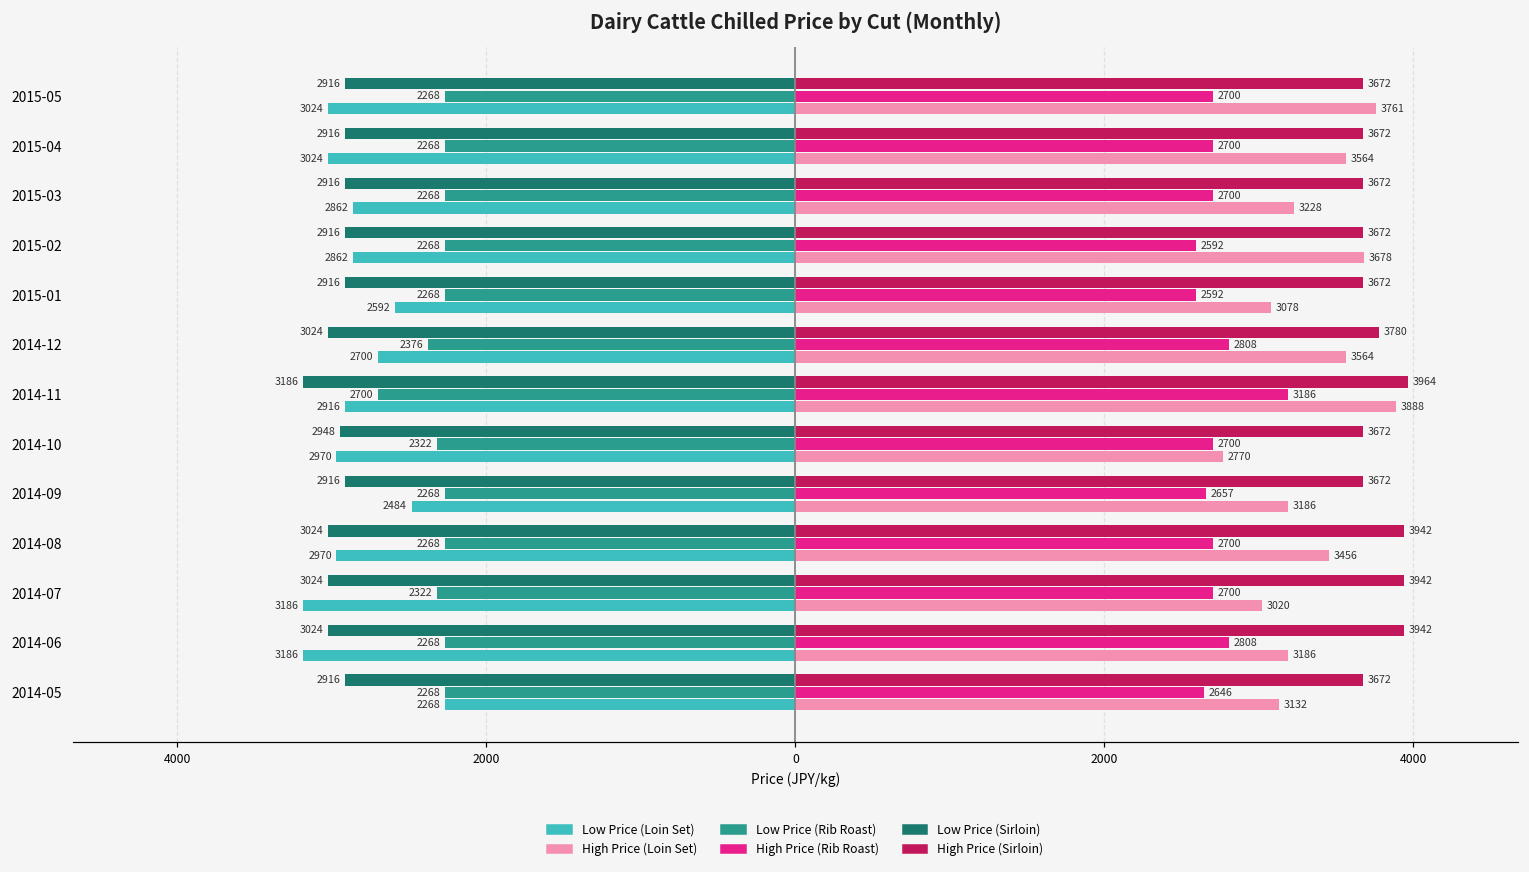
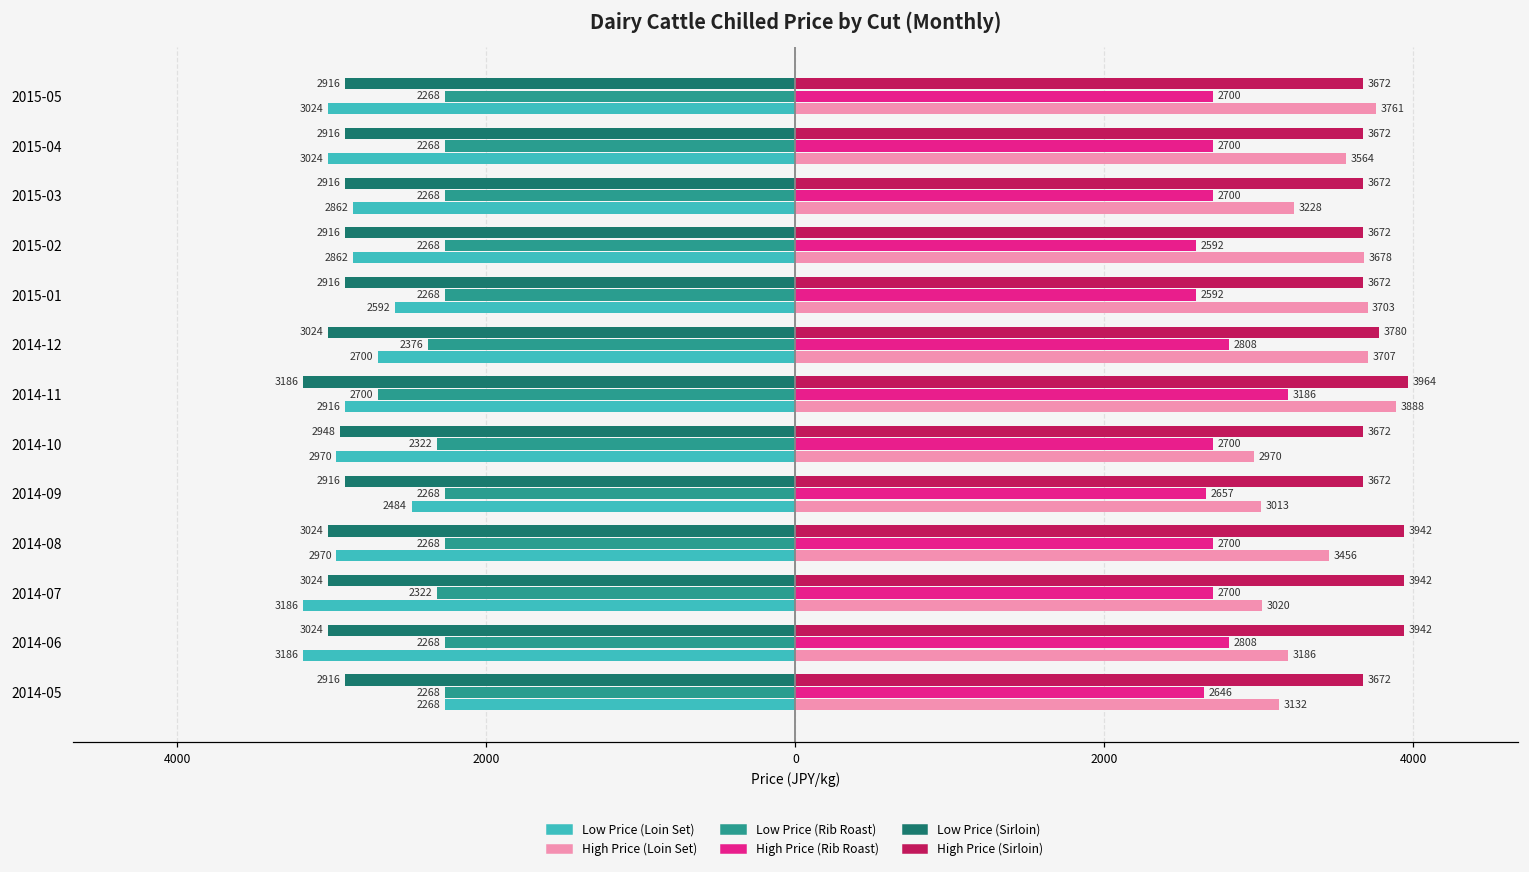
  {
    "High Price (Loin Set)": {
      "2015-05": 3761,
      "2015-04": 3564,
      "2015-03": 3228,
      "2015-02": 3678,
-     "2015-01": 3078,
-     "2014-12": 3564,
+     "2015-01": 3703,
+     "2014-12": 3707,
      "2014-11": 3888,
-     "2014-10": 2770,
-     "2014-09": 3186,
+     "2014-10": 2970,
+     "2014-09": 3013,
      "2014-08": 3456,
      "2014-07": 3020,
      "2014-06": 3186,
      "2014-05": 3132
    }
  }
